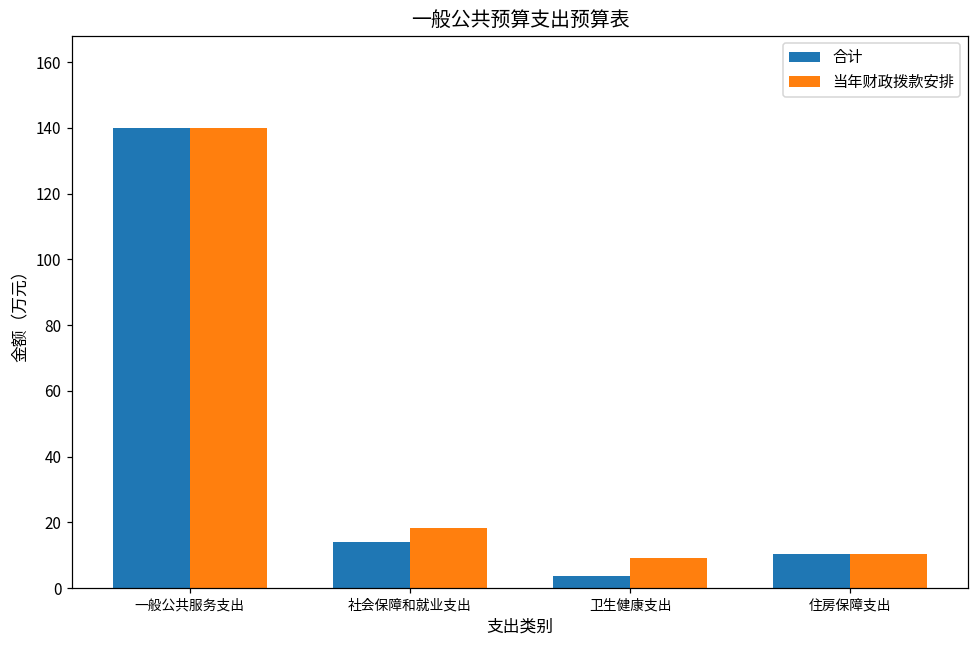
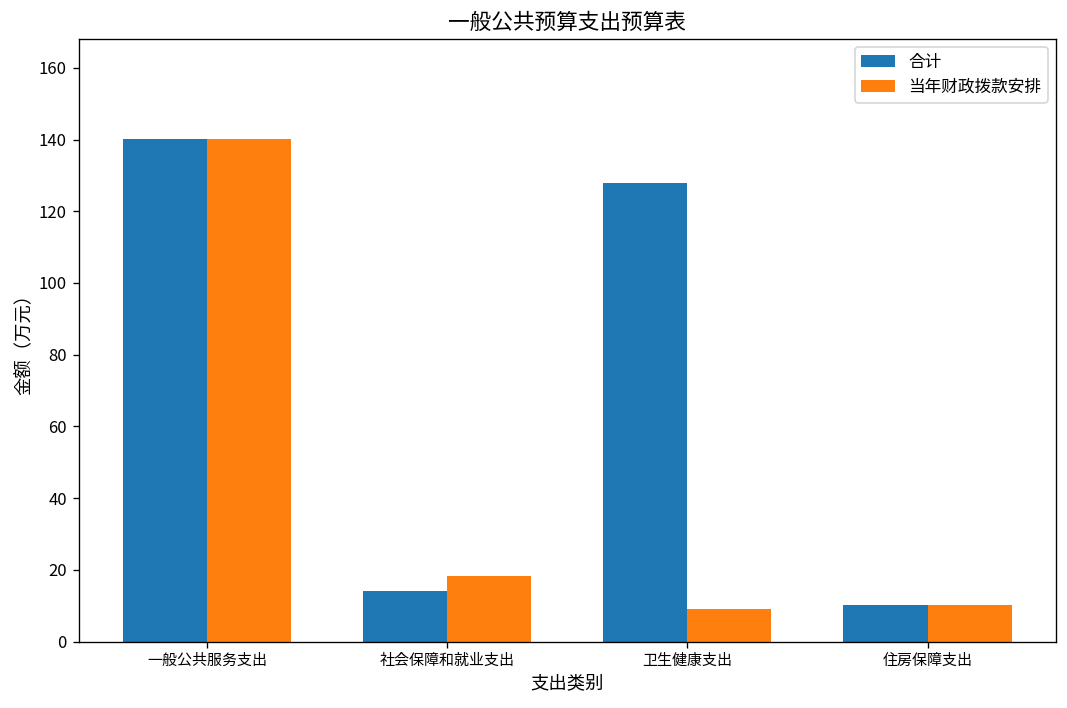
  {
    "合计": {
      "一般公共服务支出": 140,
      "社会保障和就业支出": 14,
-     "卫生健康支出": 4,
+     "卫生健康支出": 128,
      "住房保障支出": 10
    },
    "当年财政拨款安排": {
      "一般公共服务支出": 140,
      "社会保障和就业支出": 18,
      "卫生健康支出": 9,
      "住房保障支出": 10
    }
  }
